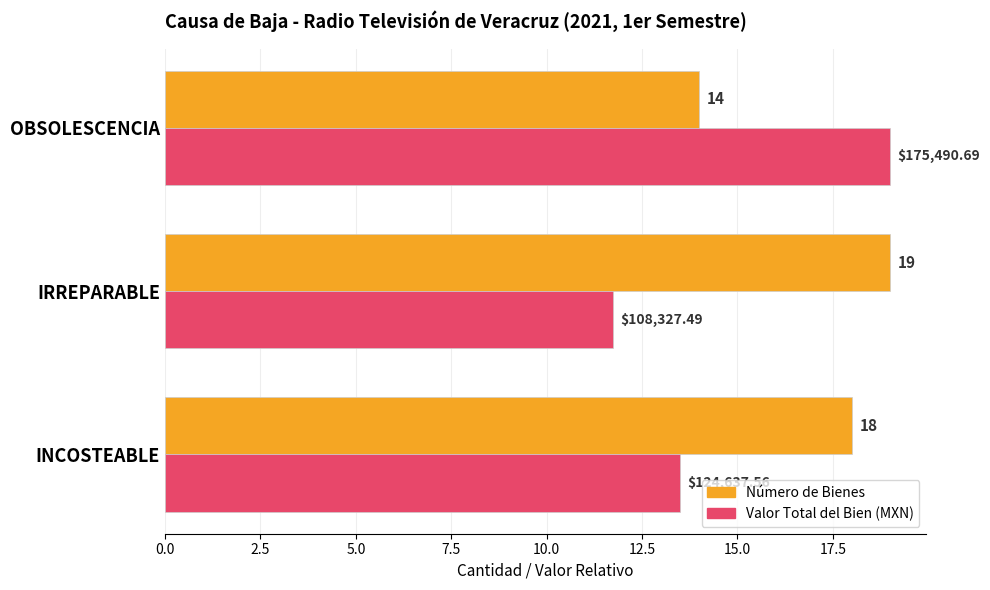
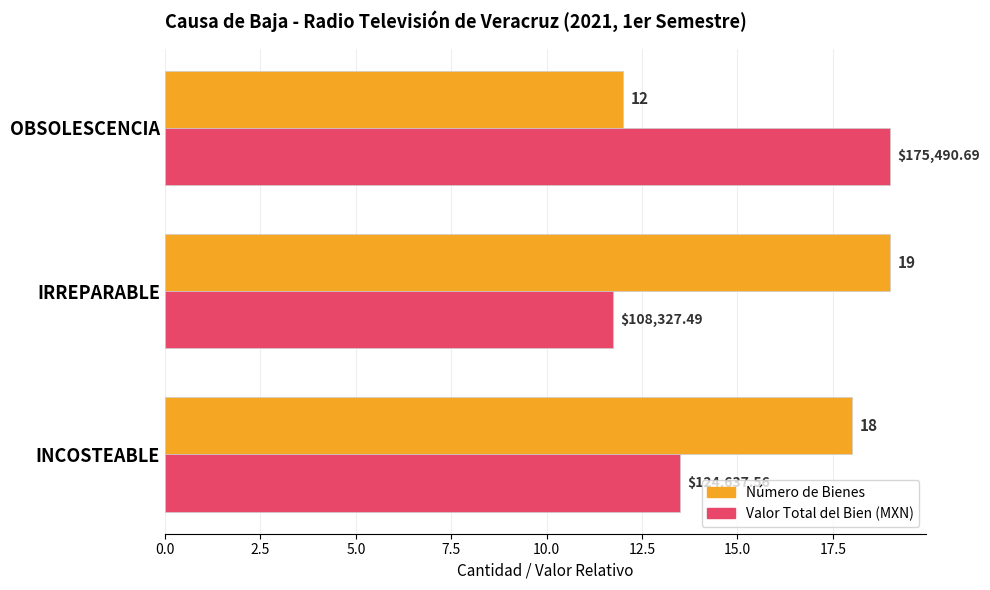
  {
    "Número de Bienes": {
-     "OBSOLESCENCIA": 14,
+     "OBSOLESCENCIA": 12,
      "IRREPARABLE": 19,
      "INCOSTEABLE": 18
    }
  }
